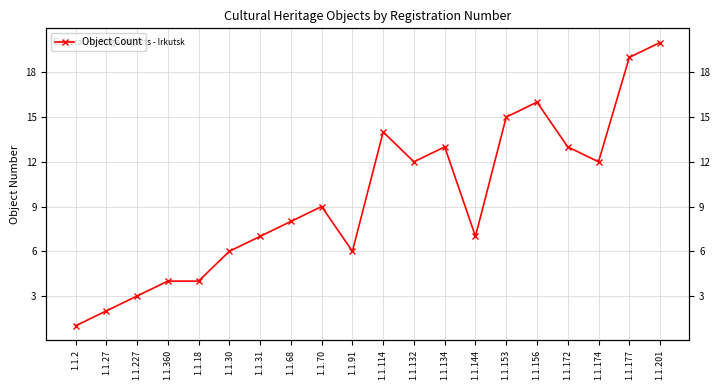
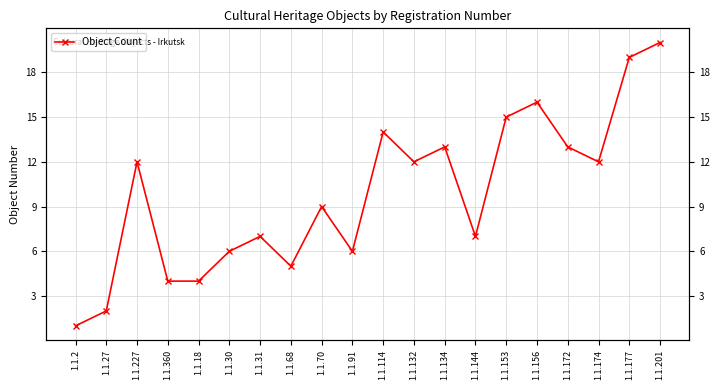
  {
    "1.1.2": 1,
    "1.1.27": 2,
-   "1.1.227": 3,
+   "1.1.227": 12,
    "1.1.360": 4,
    "1.1.18": 4,
    "1.1.30": 6,
    "1.1.31": 7,
-   "1.1.68": 8,
+   "1.1.68": 5,
    "1.1.70": 9,
    "1.1.91": 6,
    "1.1.114": 14,
    "1.1.132": 12,
    "1.1.134": 13,
    "1.1.144": 7,
    "1.1.153": 15,
    "1.1.156": 16,
    "1.1.172": 13,
    "1.1.174": 12,
    "1.1.177": 19,
    "1.1.201": 20
  }
